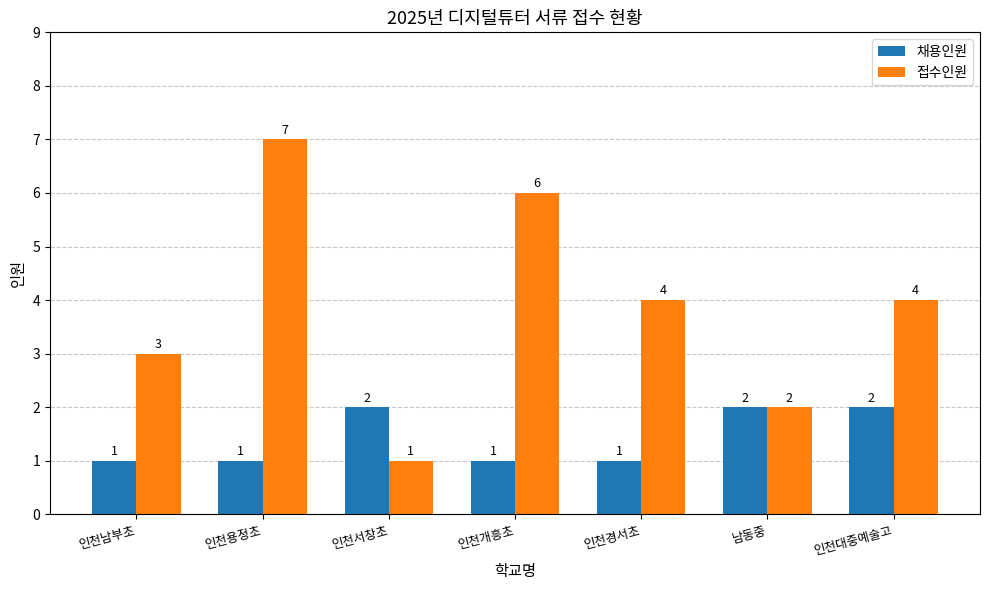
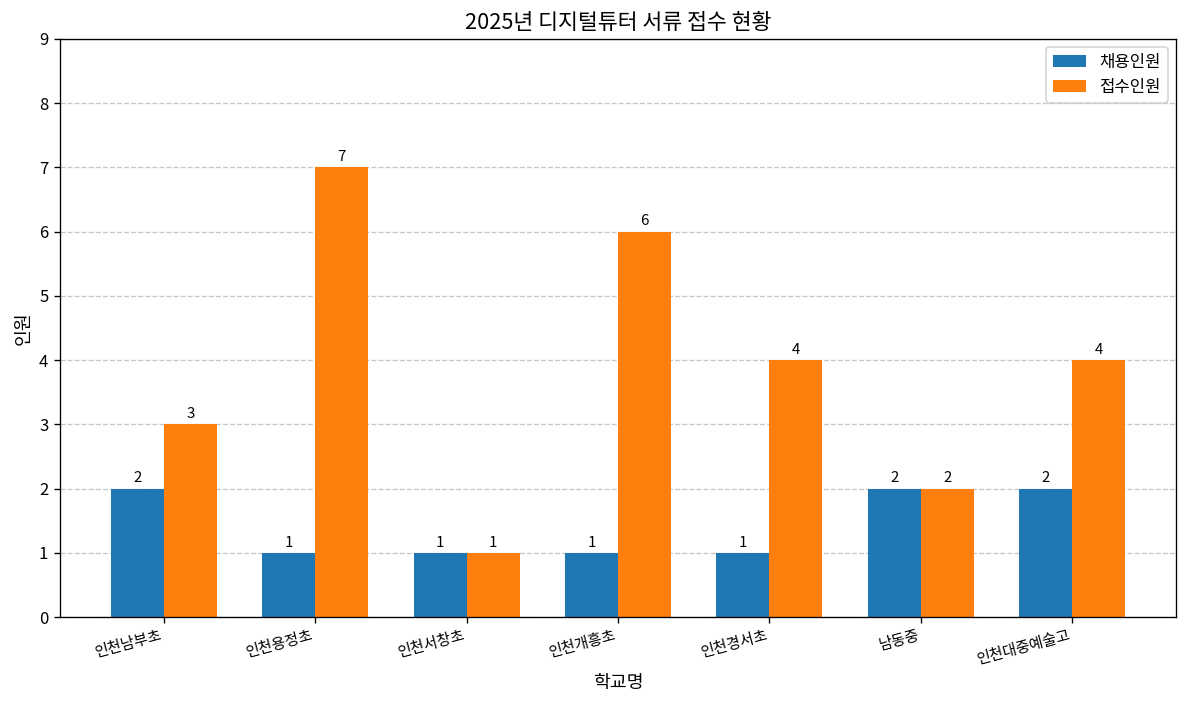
  {
    "채용인원": {
-     "인천남부초": 1,
+     "인천남부초": 2,
      "인천용정초": 1,
-     "인천서창초": 2,
+     "인천서창초": 1,
      "인천개흥초": 1,
      "인천경서초": 1,
      "남동중": 2,
      "인천대중예술고": 2
    },
    "접수인원": {
      "인천남부초": 3,
      "인천용정초": 7,
      "인천서창초": 1,
      "인천개흥초": 6,
      "인천경서초": 4,
      "남동중": 2,
      "인천대중예술고": 4
    }
  }
